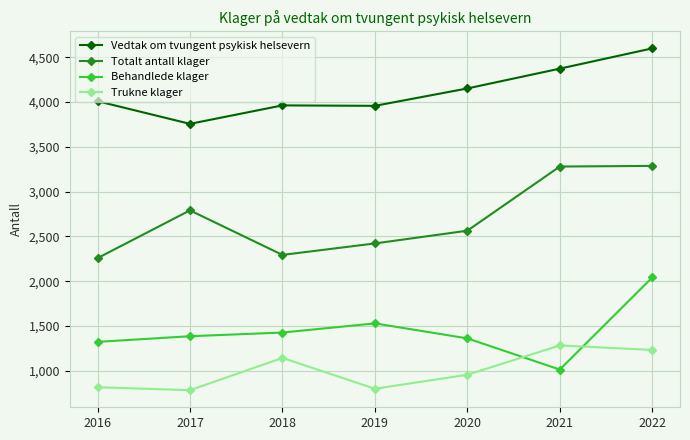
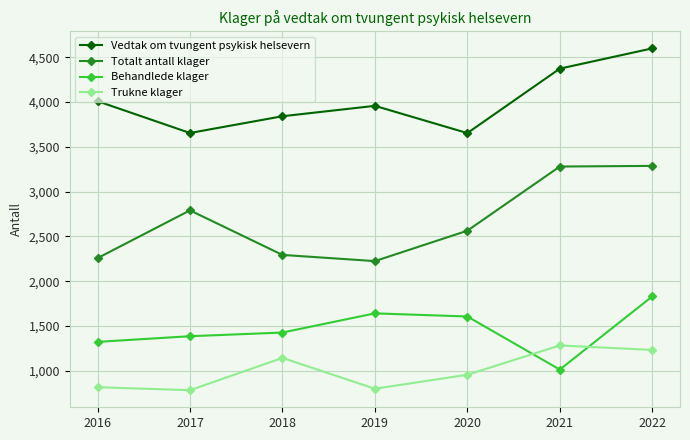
  {
    "Vedtak om tvungent psykisk helsevern": {
-     "2017": "3,800",
-     "2018": "4,000",
+     "2017": "3,700",
+     "2018": "3,800",
      "2019": "4,000",
-     "2020": "4,200",
+     "2020": "3,700",
      "2021": "4,400",
      "2022": "4,600"
    },
    "Totalt antall klager": {
      "2016": "2,300",
      "2017": "2,800",
      "2018": "2,300",
-     "2019": "2,400",
+     "2019": "2,200",
      "2020": "2,600",
      "2021": "3,300",
      "2022": "3,300"
    },
    "Behandlede klager": {
      "2016": "1,300",
      "2017": "1,400",
      "2018": "1,400",
-     "2019": "1,500",
-     "2020": "1,400",
+     "2019": "1,600",
+     "2020": "1,600",
      "2021": "1,000",
-     "2022": "2,000"
+     "2022": "1,800"
    },
    "Trukne klager": {
      "2016": "800",
      "2017": "800",
      "2018": "1,100",
      "2019": "800",
      "2020": "1,000",
      "2021": "1,300",
      "2022": "1,200"
    }
  }
